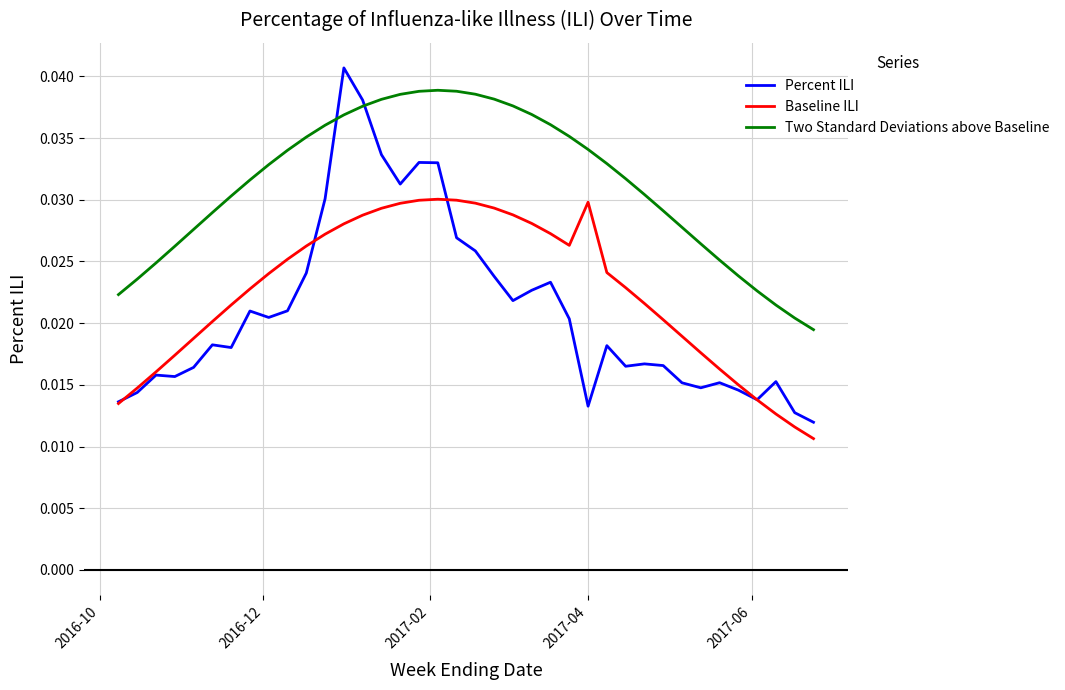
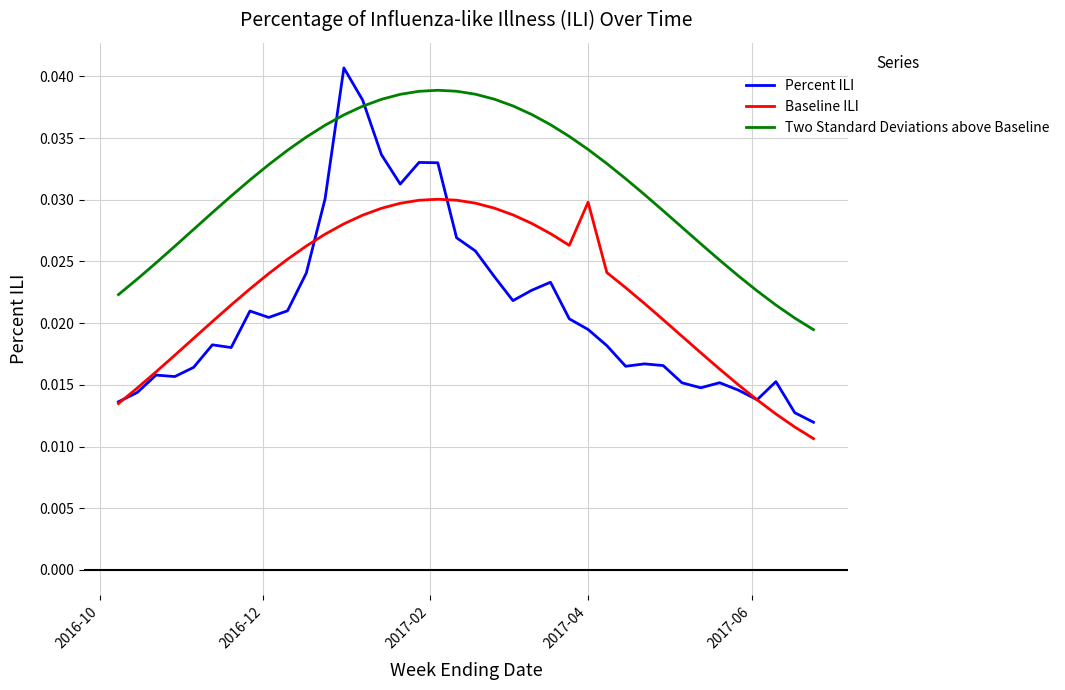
  {
    "Percent ILI": {
-     "2017-04": 0.0133
+     "2017-04": 0.0195
    },
    "Baseline ILI": {
      "2017-04": 0.0298
    },
    "Two Standard Deviations above Baseline": {
      "2017-04": 0.0341
    }
  }
